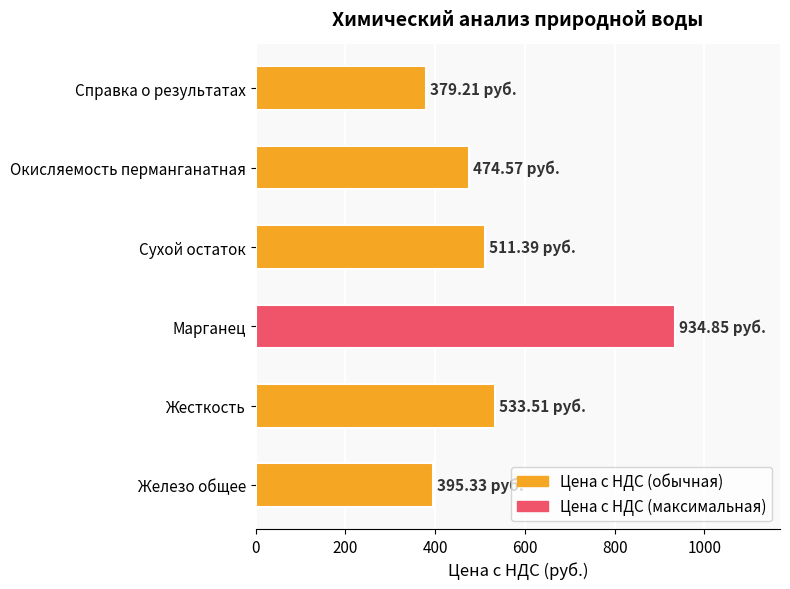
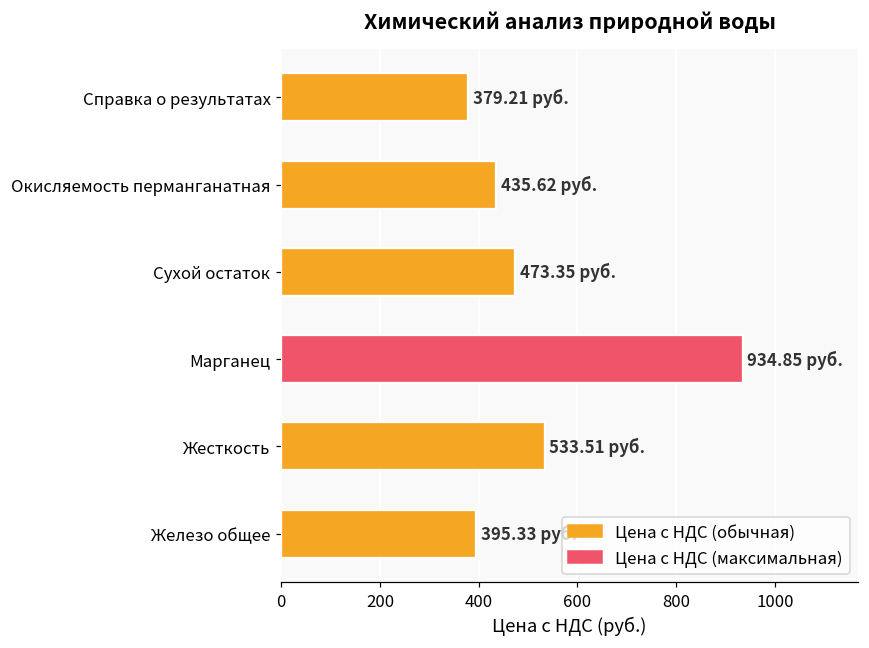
  {
    "Справка о результатах": 379.21,
-   "Окисляемость перманганатная": 474.57,
-   "Сухой остаток": 511.39,
+   "Окисляемость перманганатная": 435.62,
+   "Сухой остаток": 473.35,
    "Марганец": 934.85,
    "Жесткость": 533.51
  }
